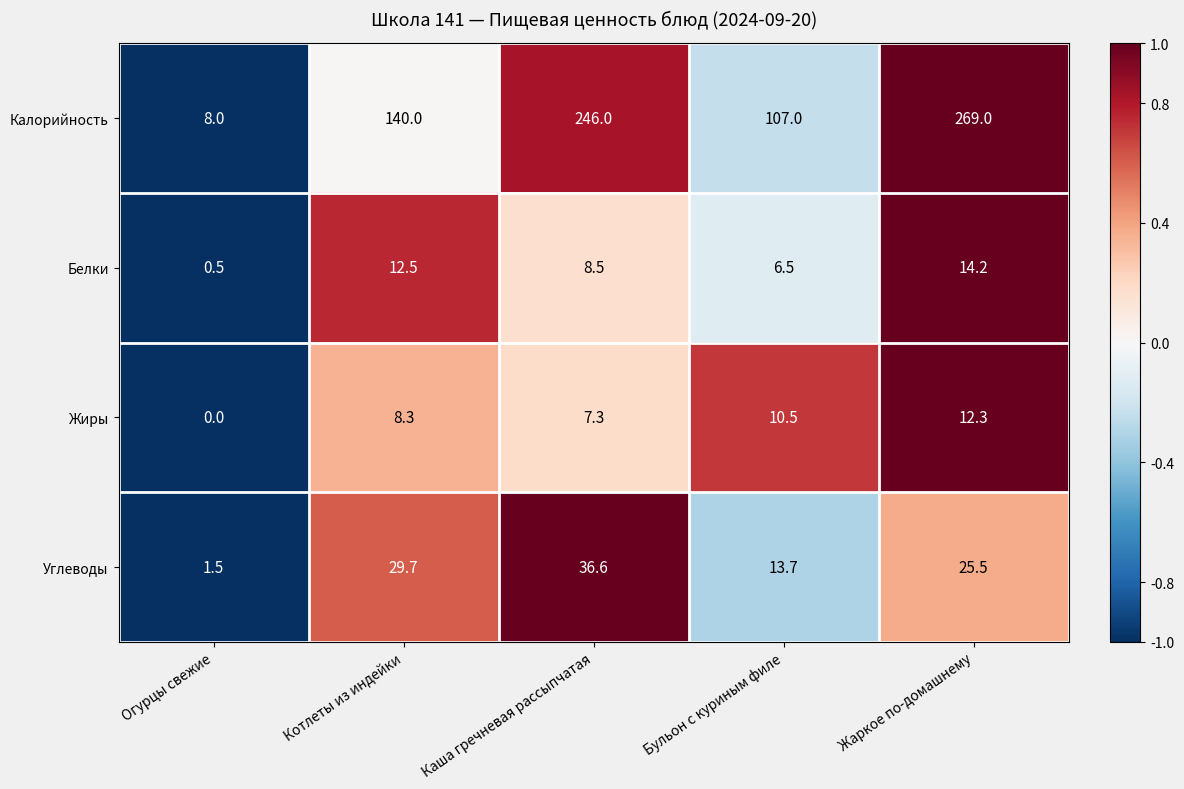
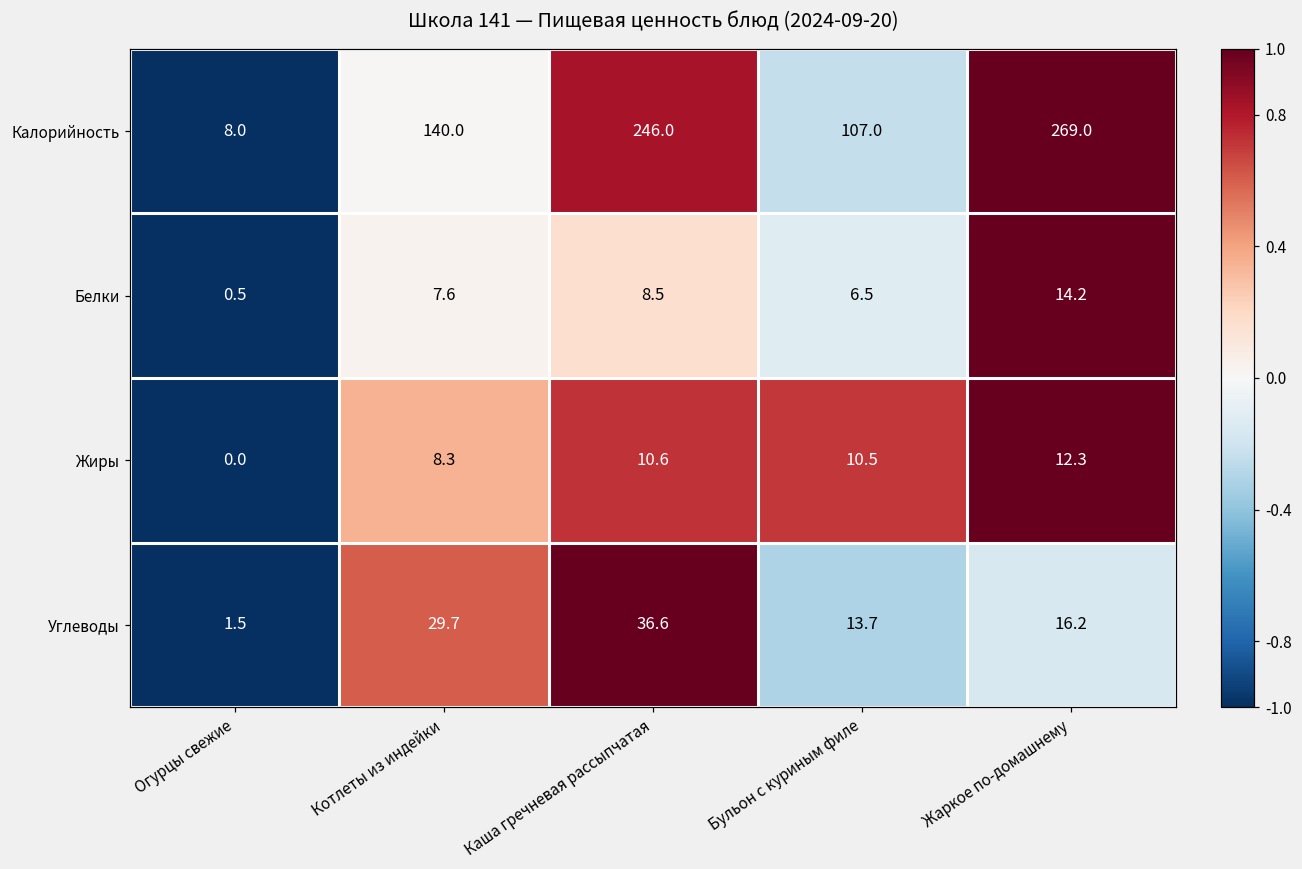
  {
    "Калорийность": {
      "Огурцы свежие": 8.0,
      "Котлеты из индейки": 140.0,
      "Каша гречневая рассыпчатая": 246.0,
      "Бульон с куриным филе": 107.0,
      "Жаркое по-домашнему": 269.0
    },
    "Белки": {
      "Огурцы свежие": 0.5,
-     "Котлеты из индейки": 12.5,
+     "Котлеты из индейки": 7.6,
      "Каша гречневая рассыпчатая": 8.5,
      "Бульон с куриным филе": 6.5,
      "Жаркое по-домашнему": 14.2
    },
    "Жиры": {
      "Огурцы свежие": 0.0,
      "Котлеты из индейки": 8.3,
-     "Каша гречневая рассыпчатая": 7.3,
+     "Каша гречневая рассыпчатая": 10.6,
      "Бульон с куриным филе": 10.5,
      "Жаркое по-домашнему": 12.3
    },
    "Углеводы": {
      "Огурцы свежие": 1.5,
      "Котлеты из индейки": 29.7,
      "Каша гречневая рассыпчатая": 36.6,
      "Бульон с куриным филе": 13.7,
-     "Жаркое по-домашнему": 25.5
+     "Жаркое по-домашнему": 16.2
    }
  }
